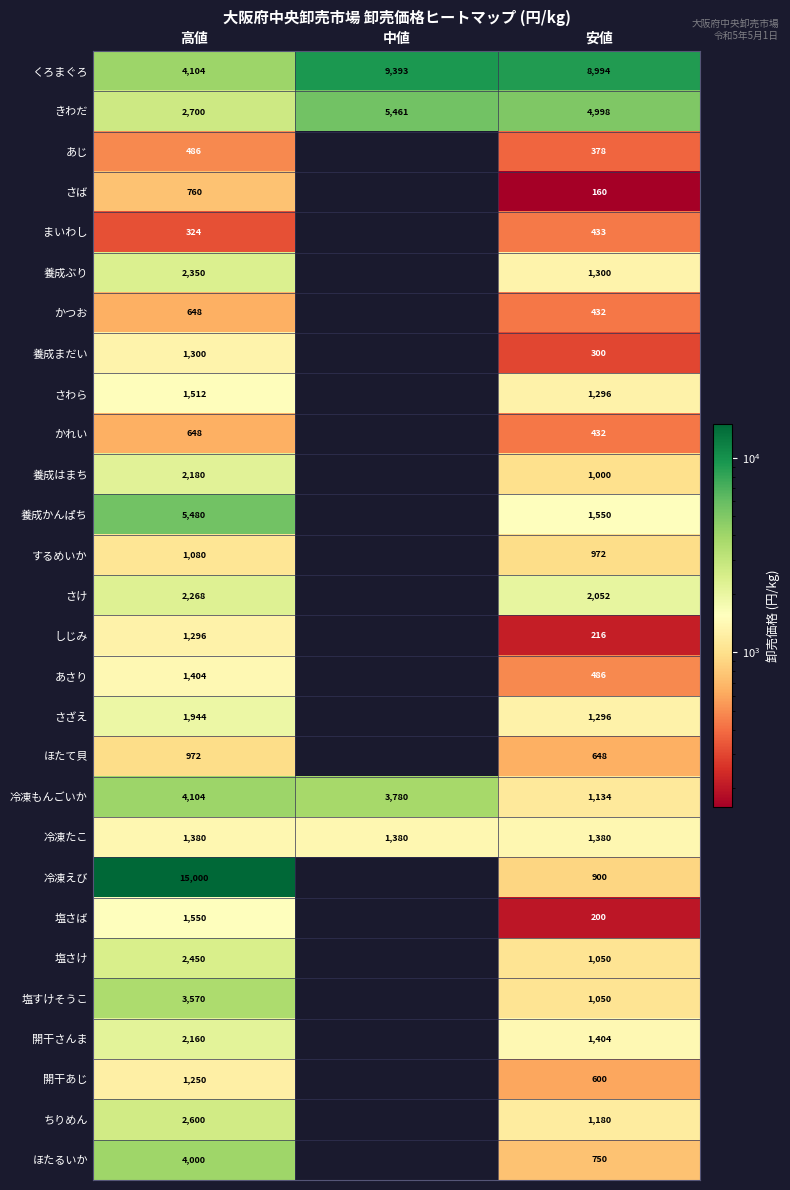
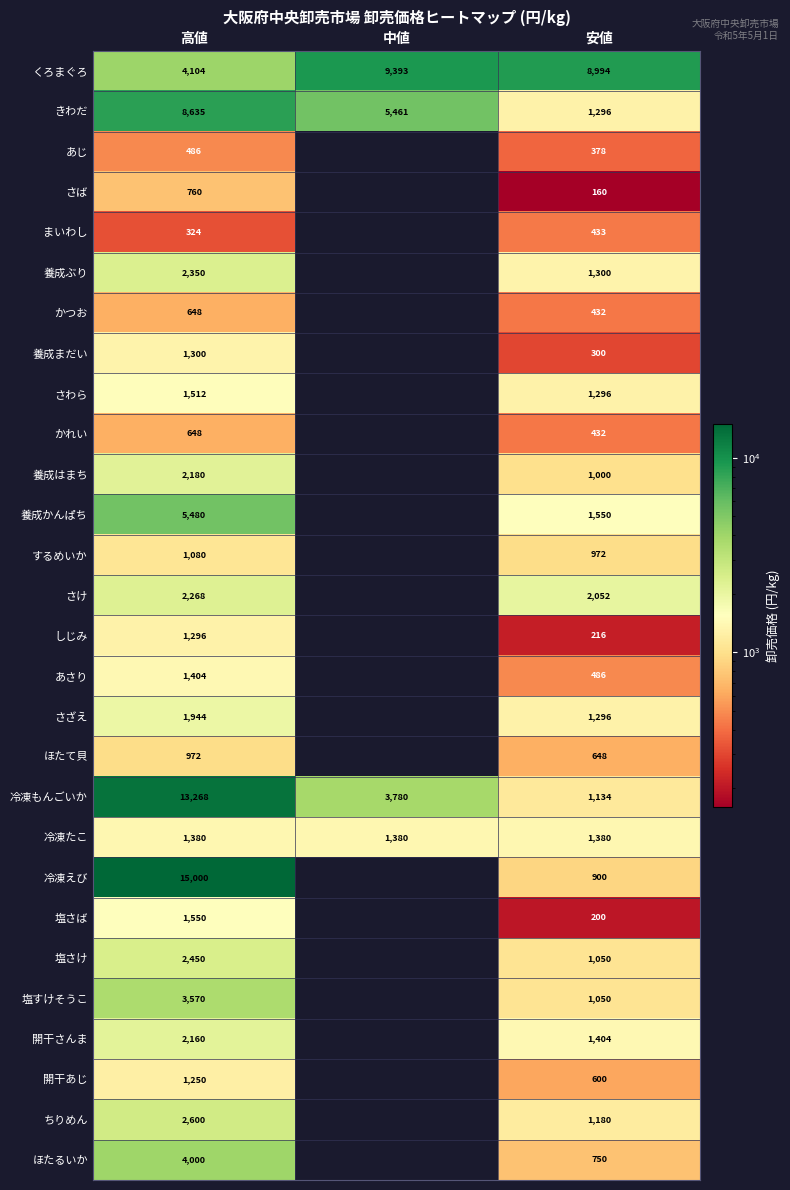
  {
    "くろまぐろ": {
      "高値": "4,104",
      "中値": "9,393",
      "安値": "8,994"
    },
    "きわだ": {
-     "高値": "2,700",
+     "高値": "8,635",
      "中値": "5,461",
-     "安値": "4,998"
+     "安値": "1,296"
    },
    "あじ": {
      "高値": "486",
      "安値": "378"
    },
    "さば": {
      "高値": "760",
      "安値": "160"
    },
    "まいわし": {
      "高値": "324",
      "安値": "433"
    },
    "養成ぶり": {
      "高値": "2,350",
      "安値": "1,300"
    },
    "かつお": {
      "高値": "648",
      "安値": "432"
    },
    "養成まだい": {
      "高値": "1,300",
      "安値": "300"
    },
    "さわら": {
      "高値": "1,512",
      "安値": "1,296"
    },
    "かれい": {
      "高値": "648",
      "安値": "432"
    },
    "養成はまち": {
      "高値": "2,180",
      "安値": "1,000"
    },
    "養成かんぱち": {
      "高値": "5,480",
      "安値": "1,550"
    },
    "するめいか": {
      "高値": "1,080",
      "安値": "972"
    },
    "さけ": {
      "高値": "2,268",
      "安値": "2,052"
    },
    "しじみ": {
      "高値": "1,296",
      "安値": "216"
    },
    "あさり": {
      "高値": "1,404",
      "安値": "486"
    },
    "さざえ": {
      "高値": "1,944",
      "安値": "1,296"
    },
    "ほたて貝": {
      "高値": "972",
      "安値": "648"
    },
    "冷凍もんごいか": {
-     "高値": "4,104",
+     "高値": "13,268",
      "中値": "3,780",
      "安値": "1,134"
    },
    "冷凍たこ": {
      "高値": "1,380",
      "中値": "1,380",
      "安値": "1,380"
    },
    "冷凍えび": {
      "高値": "15,000",
      "安値": "900"
    },
    "塩さば": {
      "高値": "1,550",
      "安値": "200"
    },
    "塩さけ": {
      "高値": "2,450",
      "安値": "1,050"
    },
    "塩すけそうこ": {
      "高値": "3,570",
      "安値": "1,050"
    },
    "開干さんま": {
      "高値": "2,160",
      "安値": "1,404"
    },
    "開干あじ": {
      "高値": "1,250",
      "安値": "600"
    },
    "ちりめん": {
      "高値": "2,600",
      "安値": "1,180"
    },
    "ほたるいか": {
      "高値": "4,000",
      "安値": "750"
    }
  }
